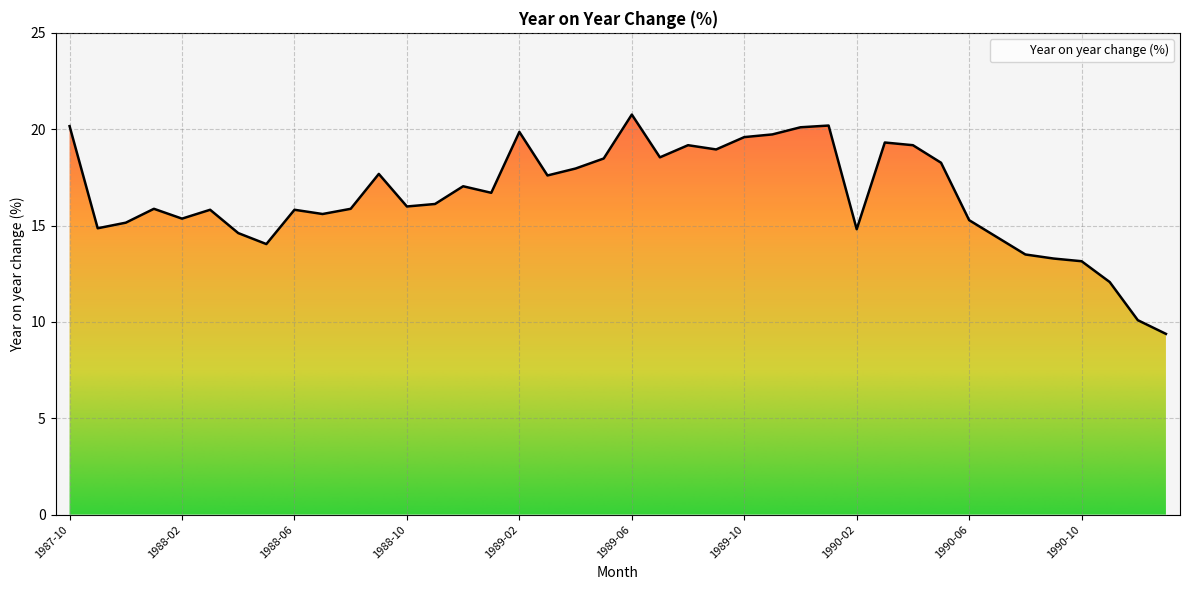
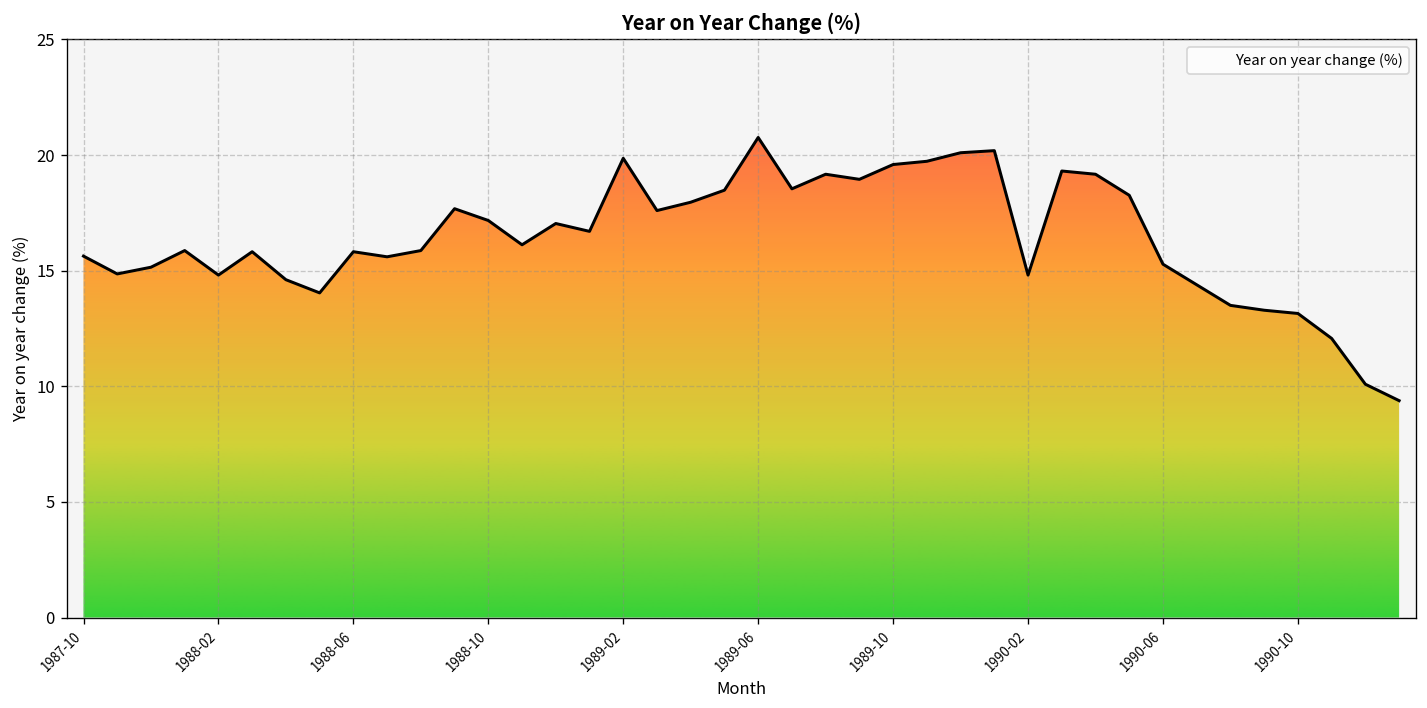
  {
-   "1987-10": 20.2,
-   "1988-02": 15.4,
+   "1987-10": 15.6,
+   "1988-02": 14.8,
    "1988-06": 15.8,
-   "1988-10": 16.0,
+   "1988-10": 17.2,
    "1989-02": 19.9,
    "1989-06": 20.8,
    "1989-10": 19.6,
    "1990-02": 14.8,
    "1990-06": 15.3,
    "1990-10": 13.2
  }
